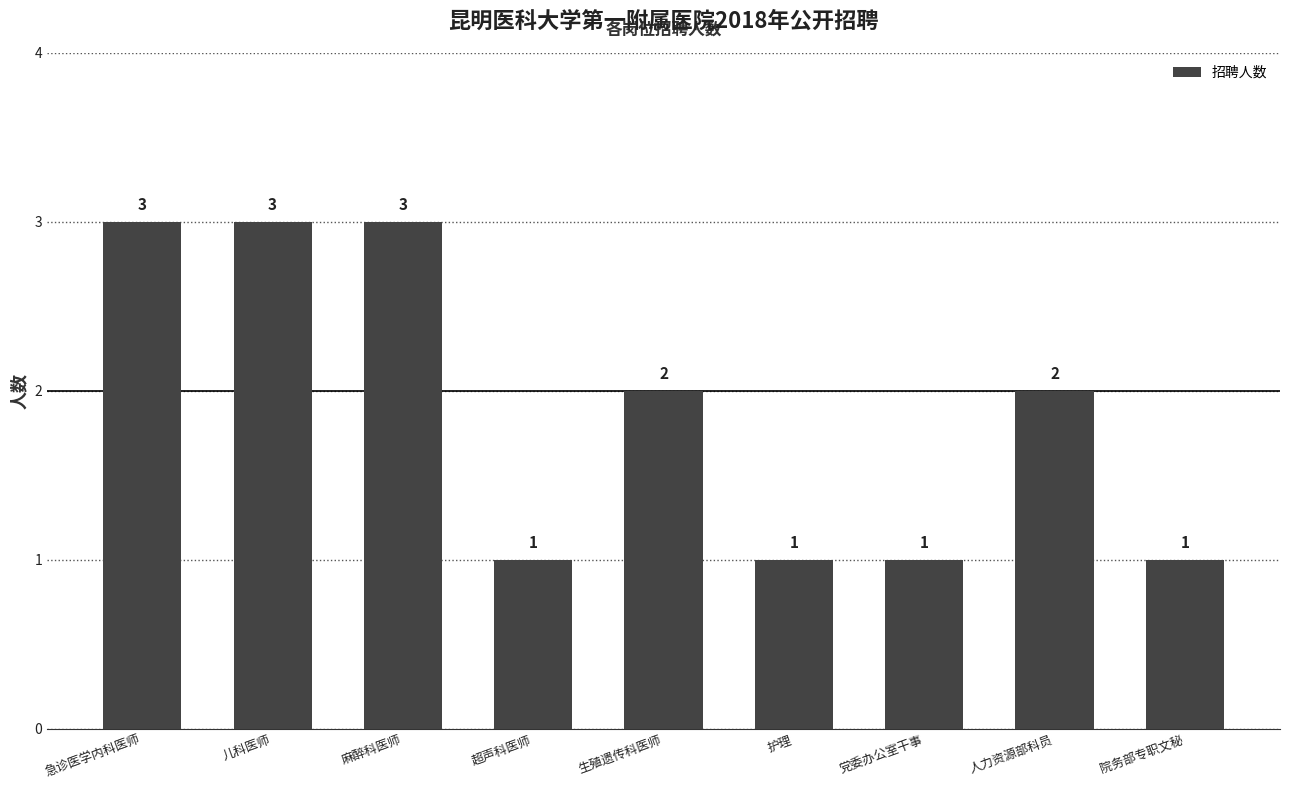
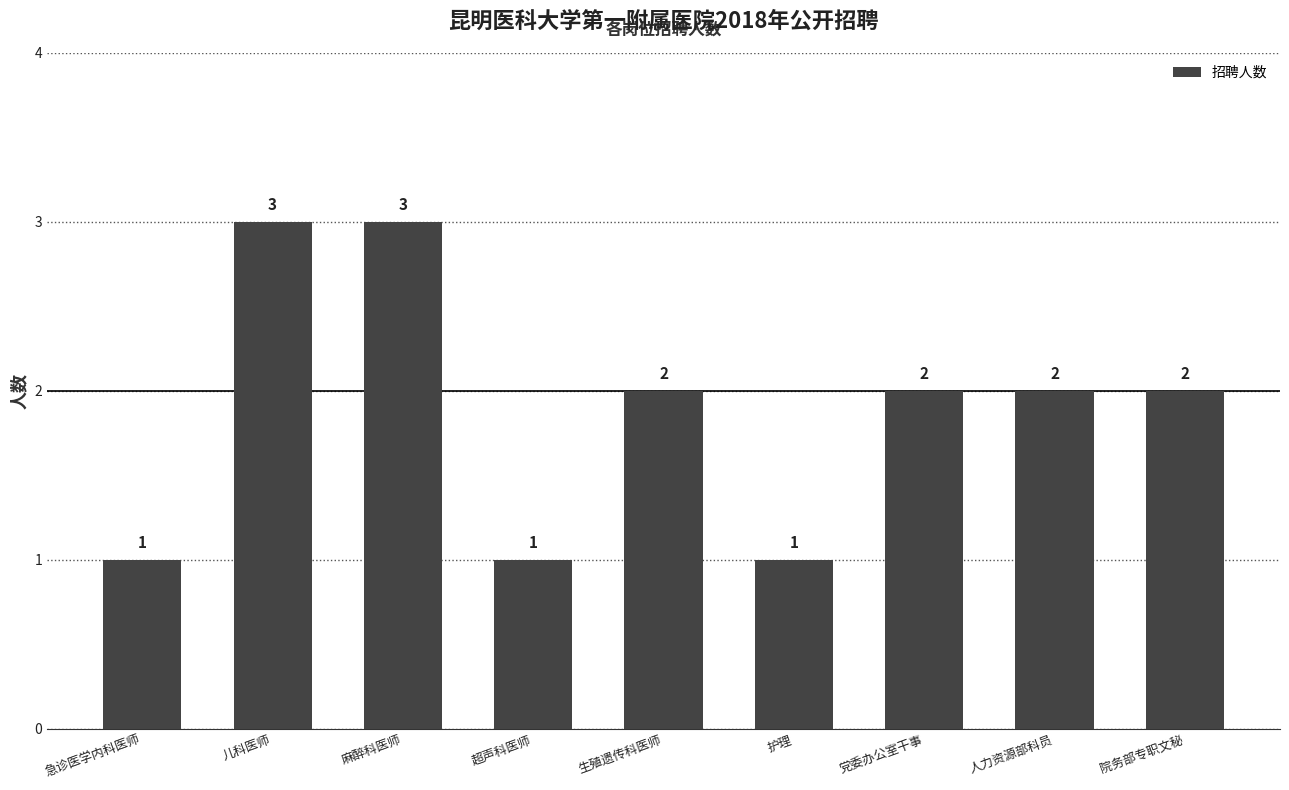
  {
-   "急诊医学内科医师": 3,
+   "急诊医学内科医师": 1,
    "儿科医师": 3,
    "麻醉科医师": 3,
    "超声科医师": 1,
    "生殖遗传科医师": 2,
    "护理": 1,
-   "党委办公室干事": 1,
+   "党委办公室干事": 2,
    "人力资源部科员": 2,
-   "院务部专职文秘": 1
+   "院务部专职文秘": 2
  }
